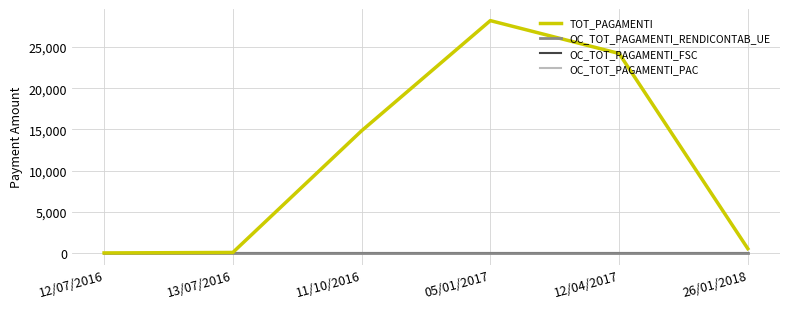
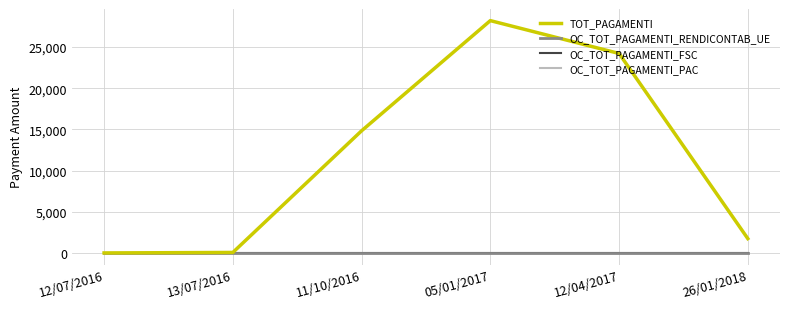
  {
    "TOT_PAGAMENTI": {
      "11/10/2016": "15,000",
      "05/01/2017": "28,000",
      "12/04/2017": "24,000",
-     "26/01/2018": "1,000"
+     "26/01/2018": "2,000"
    },
    "OC_TOT_PAGAMENTI_PAC": {
      "11/10/2016": "0",
      "05/01/2017": "0",
      "12/04/2017": "0",
      "26/01/2018": "0"
    }
  }
